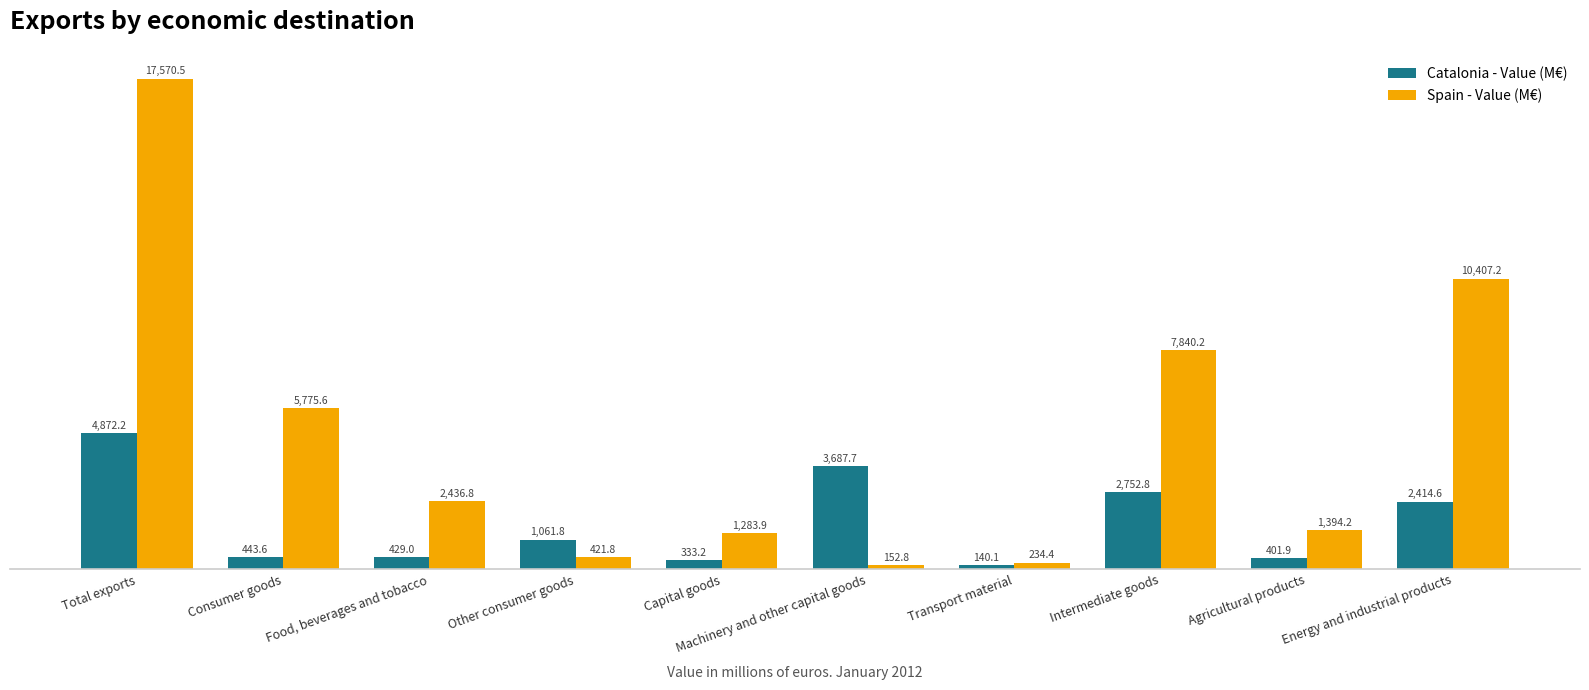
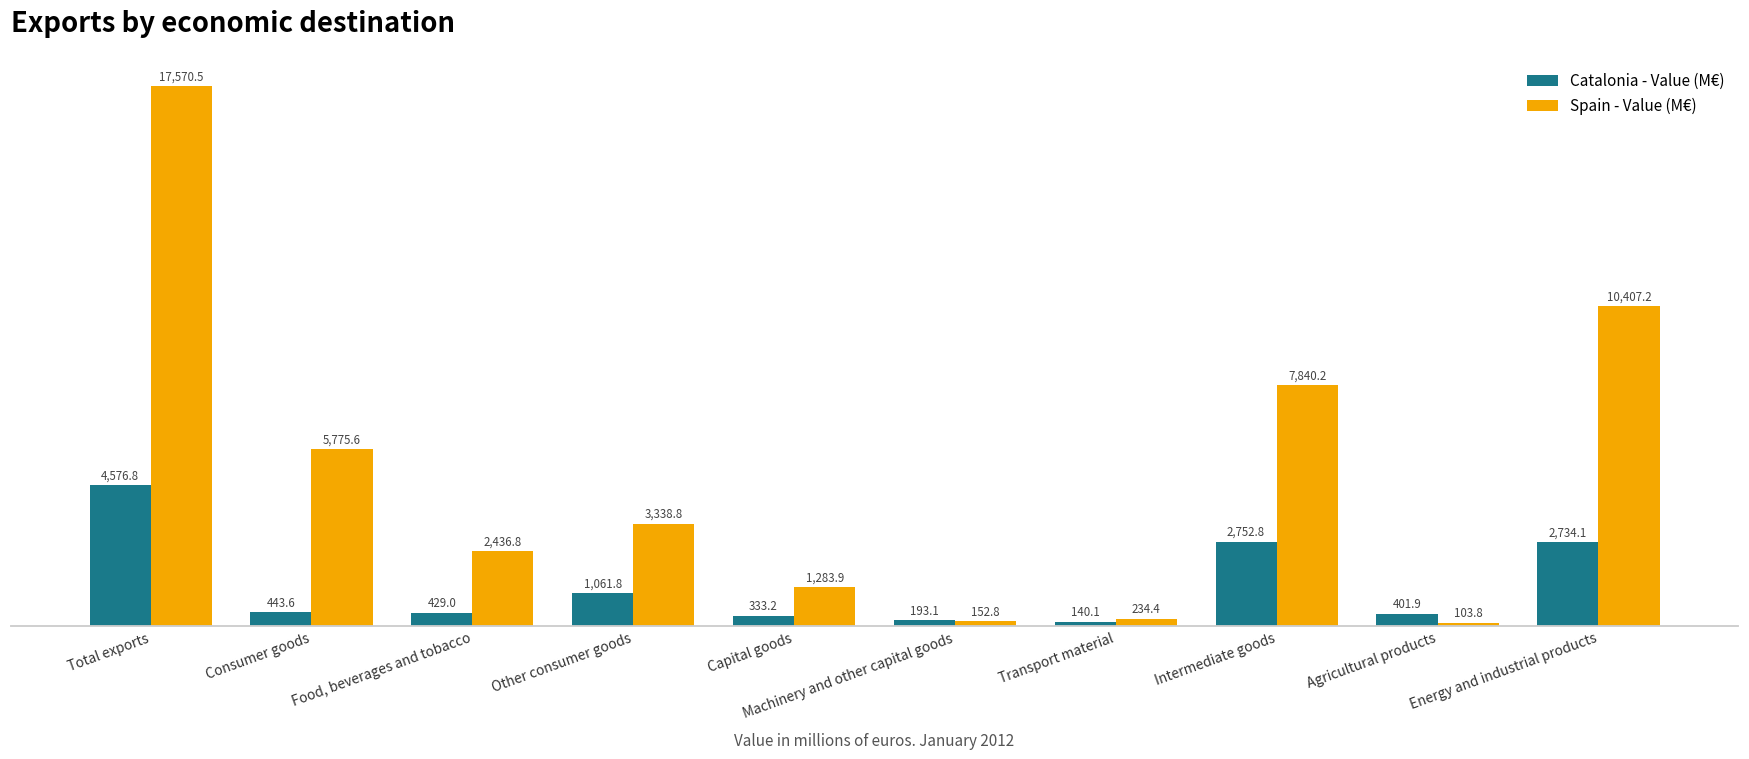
  {
    "Catalonia - Value (M€)": {
-     "Total exports": "4,872.2",
+     "Total exports": "4,576.8",
      "Consumer goods": "443.6",
      "Food, beverages and tobacco": "429.0",
      "Other consumer goods": "1,061.8",
      "Capital goods": "333.2",
-     "Machinery and other capital goods": "3,687.7",
+     "Machinery and other capital goods": "193.1",
      "Transport material": "140.1",
      "Intermediate goods": "2,752.8",
      "Agricultural products": "401.9",
-     "Energy and industrial products": "2,414.6"
+     "Energy and industrial products": "2,734.1"
    },
    "Spain - Value (M€)": {
      "Total exports": "17,570.5",
      "Consumer goods": "5,775.6",
      "Food, beverages and tobacco": "2,436.8",
-     "Other consumer goods": "421.8",
+     "Other consumer goods": "3,338.8",
      "Capital goods": "1,283.9",
      "Machinery and other capital goods": "152.8",
      "Transport material": "234.4",
      "Intermediate goods": "7,840.2",
-     "Agricultural products": "1,394.2",
+     "Agricultural products": "103.8",
      "Energy and industrial products": "10,407.2"
    }
  }
